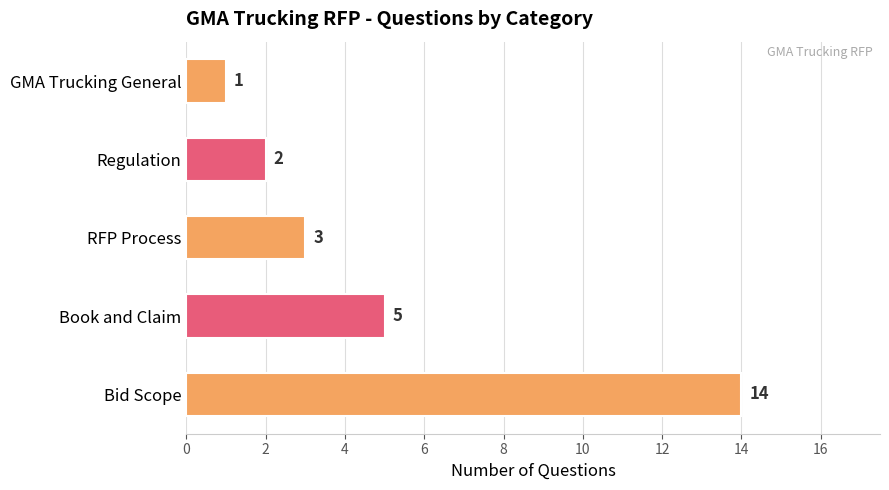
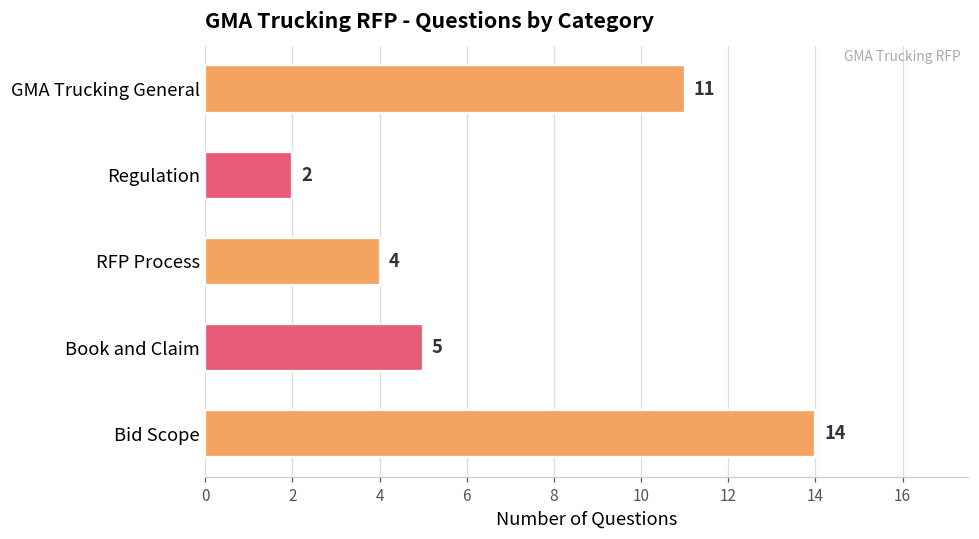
  {
-   "GMA Trucking General": 1,
+   "GMA Trucking General": 11,
    "Regulation": 2,
-   "RFP Process": 3,
+   "RFP Process": 4,
    "Book and Claim": 5,
    "Bid Scope": 14
  }
